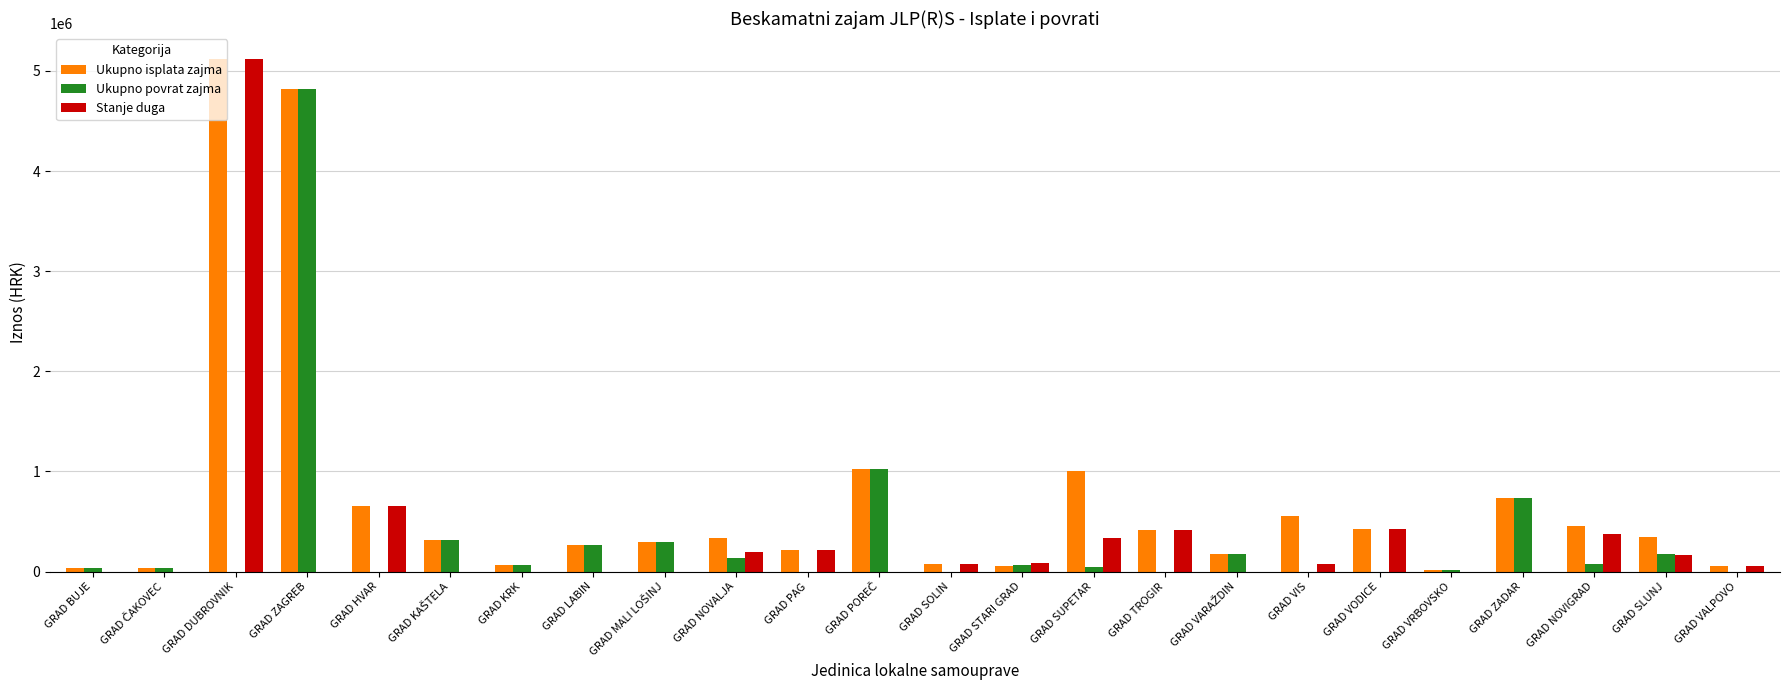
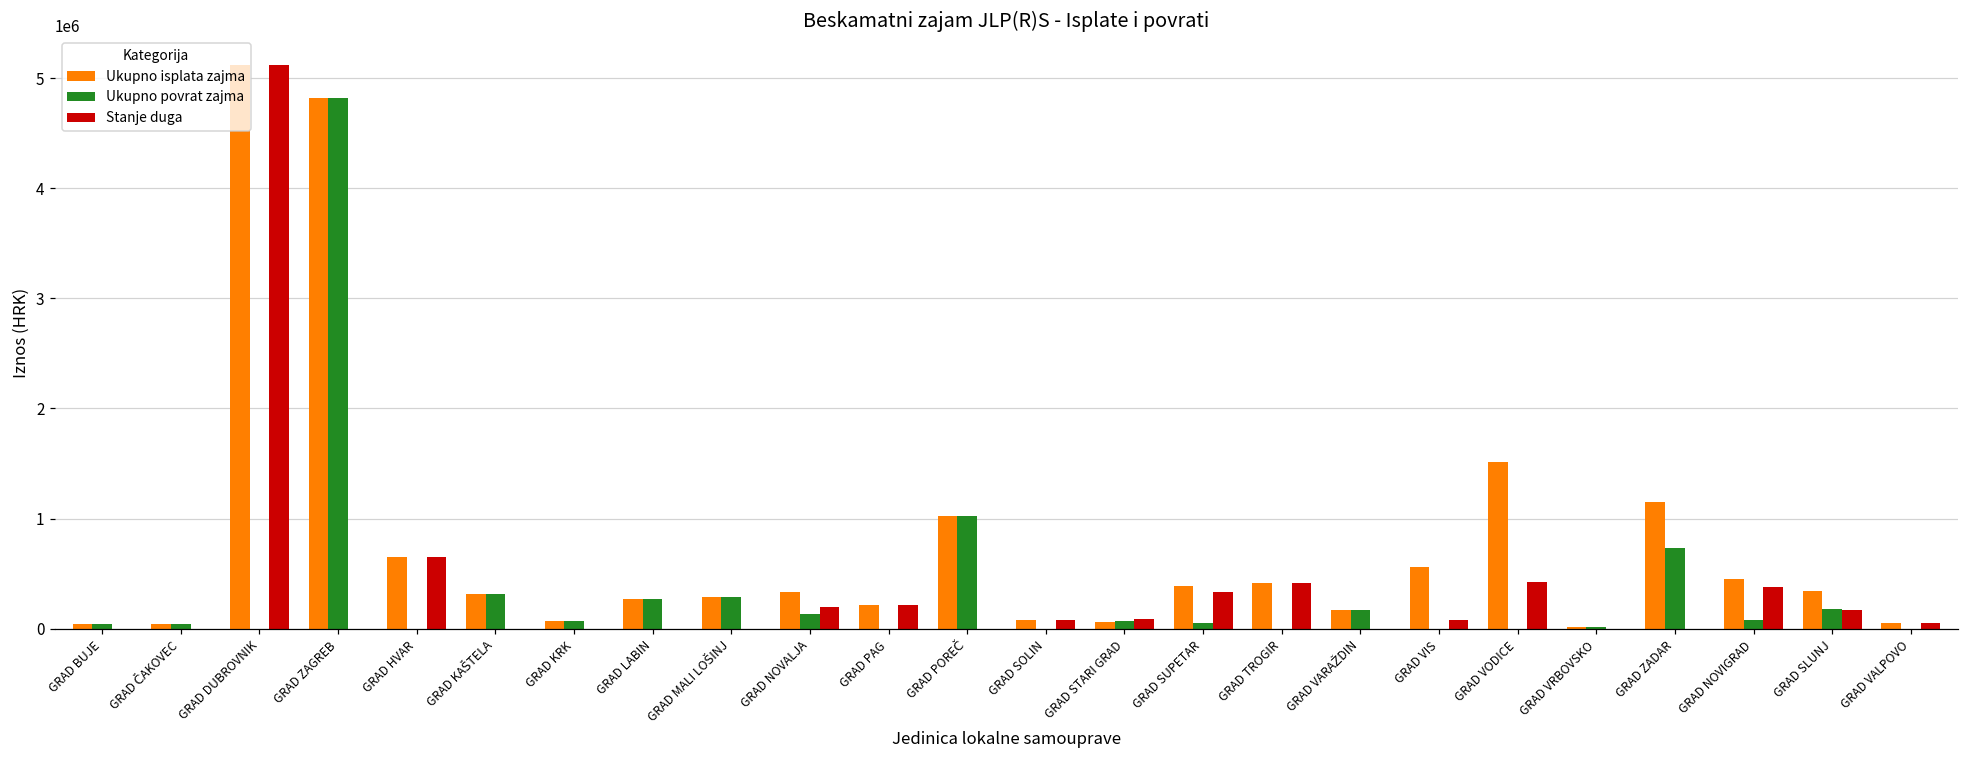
  {
    "Ukupno isplata zajma": {
      "GRAD BUJE": 40000,
      "GRAD ČAKOVEC": 40000,
      "GRAD ZAGREB": 4820000,
      "GRAD HVAR": 650000,
      "GRAD KAŠTELA": 320000,
      "GRAD KRK": 70000,
      "GRAD LABIN": 270000,
      "GRAD MALI LOŠINJ": 290000,
      "GRAD NOVALJA": 330000,
      "GRAD PAG": 210000,
      "GRAD POREČ": 1020000,
      "GRAD SOLIN": 80000,
      "GRAD STARI GRAD": 60000,
-     "GRAD SUPETAR": 1000000,
+     "GRAD SUPETAR": 380000,
      "GRAD TROGIR": 410000,
      "GRAD VARAŽDIN": 170000,
      "GRAD VIS": 560000,
-     "GRAD VODICE": 420000,
-     "GRAD ZADAR": 730000,
+     "GRAD VODICE": 1510000,
+     "GRAD ZADAR": 1150000,
      "GRAD NOVIGRAD": 450000,
      "GRAD SLUNJ": 350000,
      "GRAD VALPOVO": 50000
    },
    "Ukupno povrat zajma": {
      "GRAD BUJE": 40000,
      "GRAD ČAKOVEC": 40000,
      "GRAD DUBROVNIK": 0,
      "GRAD ZAGREB": 4820000,
      "GRAD HVAR": 0,
      "GRAD KAŠTELA": 320000,
      "GRAD KRK": 70000,
      "GRAD LABIN": 270000,
      "GRAD MALI LOŠINJ": 290000,
      "GRAD NOVALJA": 130000,
      "GRAD PAG": 0,
      "GRAD POREČ": 1020000,
      "GRAD SOLIN": 0,
      "GRAD STARI GRAD": 70000,
      "GRAD SUPETAR": 50000,
      "GRAD TROGIR": 0,
      "GRAD VARAŽDIN": 170000,
      "GRAD VIS": 0,
      "GRAD VODICE": 0,
      "GRAD ZADAR": 730000,
      "GRAD NOVIGRAD": 80000,
      "GRAD SLUNJ": 180000,
      "GRAD VALPOVO": 0
    },
    "Stanje duga": {
      "GRAD BUJE": 0,
      "GRAD ČAKOVEC": 0,
      "GRAD DUBROVNIK": 5120000,
      "GRAD ZAGREB": 0,
      "GRAD HVAR": 650000,
      "GRAD KAŠTELA": 0,
      "GRAD KRK": 0,
      "GRAD LABIN": 0,
      "GRAD MALI LOŠINJ": 0,
      "GRAD NOVALJA": 200000,
      "GRAD PAG": 210000,
      "GRAD POREČ": 0,
      "GRAD SOLIN": 80000,
      "GRAD STARI GRAD": 80000,
      "GRAD SUPETAR": 330000,
      "GRAD TROGIR": 410000,
      "GRAD VARAŽDIN": 0,
      "GRAD VIS": 80000,
      "GRAD VODICE": 420000,
      "GRAD VRBOVSKO": 0,
      "GRAD ZADAR": 0,
      "GRAD NOVIGRAD": 380000,
      "GRAD SLUNJ": 170000,
      "GRAD VALPOVO": 50000
    }
  }
